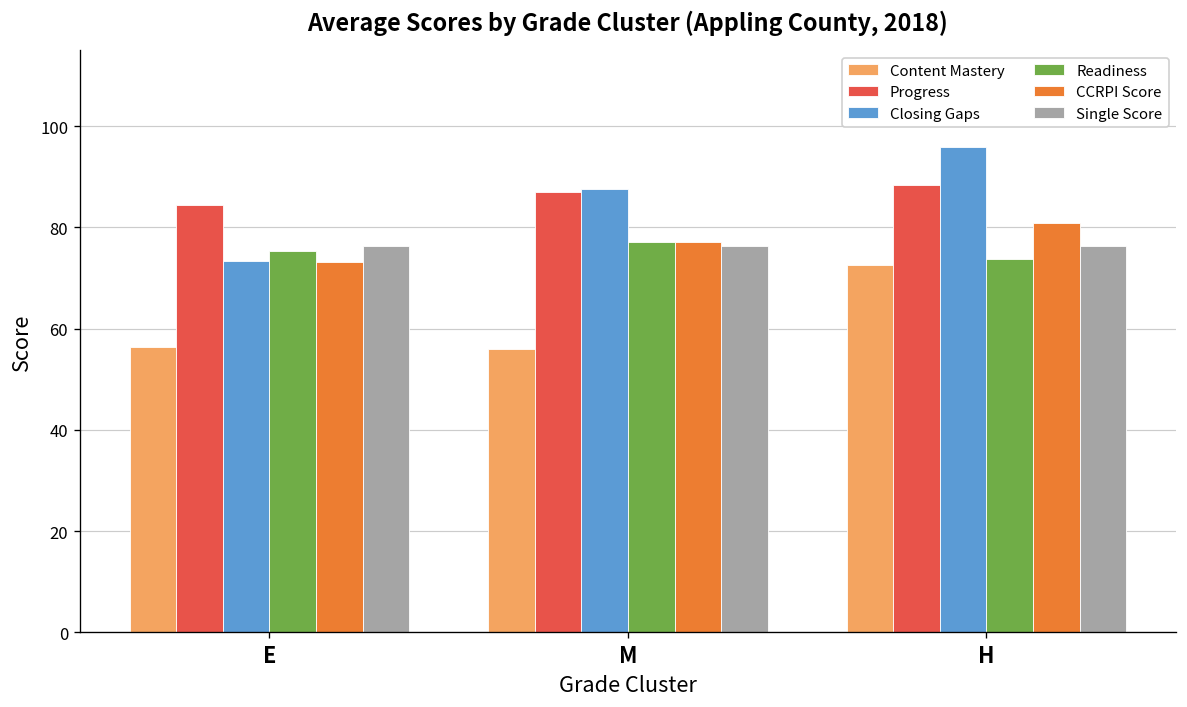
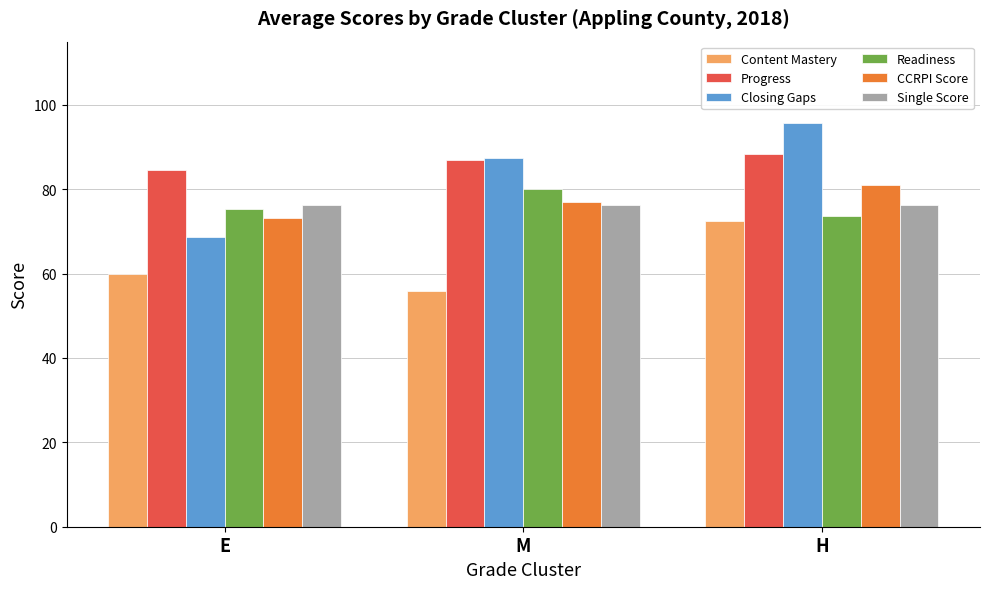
  {
    "Content Mastery": {
-     "E": 56,
+     "E": 60,
      "M": 56,
      "H": 73
    },
    "Closing Gaps": {
-     "E": 73,
+     "E": 69,
      "M": 88,
      "H": 96
    },
    "Readiness": {
      "E": 75,
-     "M": 77,
+     "M": 80,
      "H": 74
    },
    "Single Score": {
      "E": 76,
      "M": 76,
      "H": 76
    }
  }
